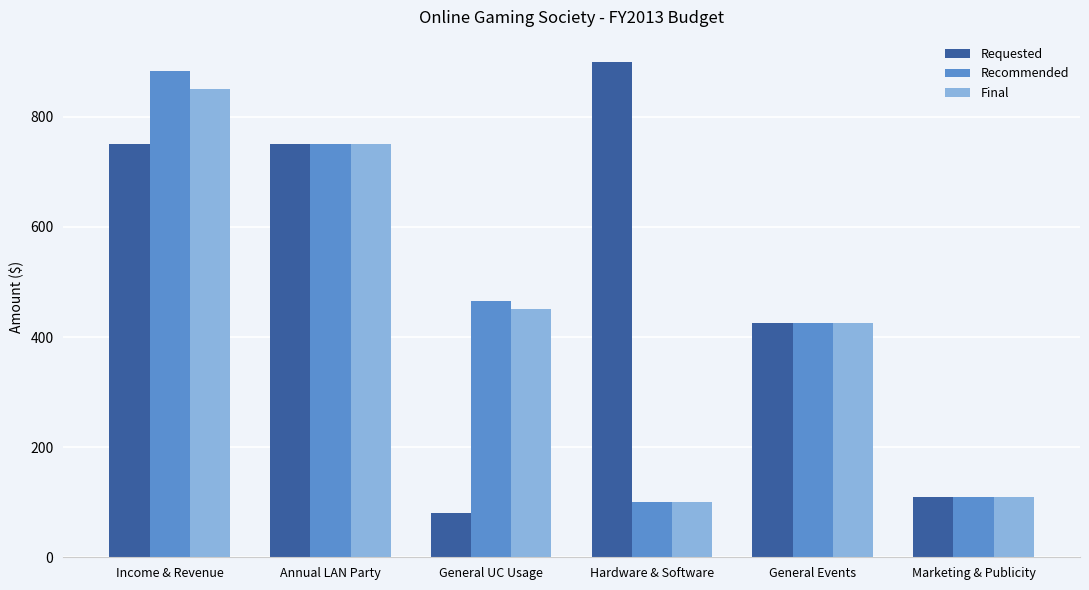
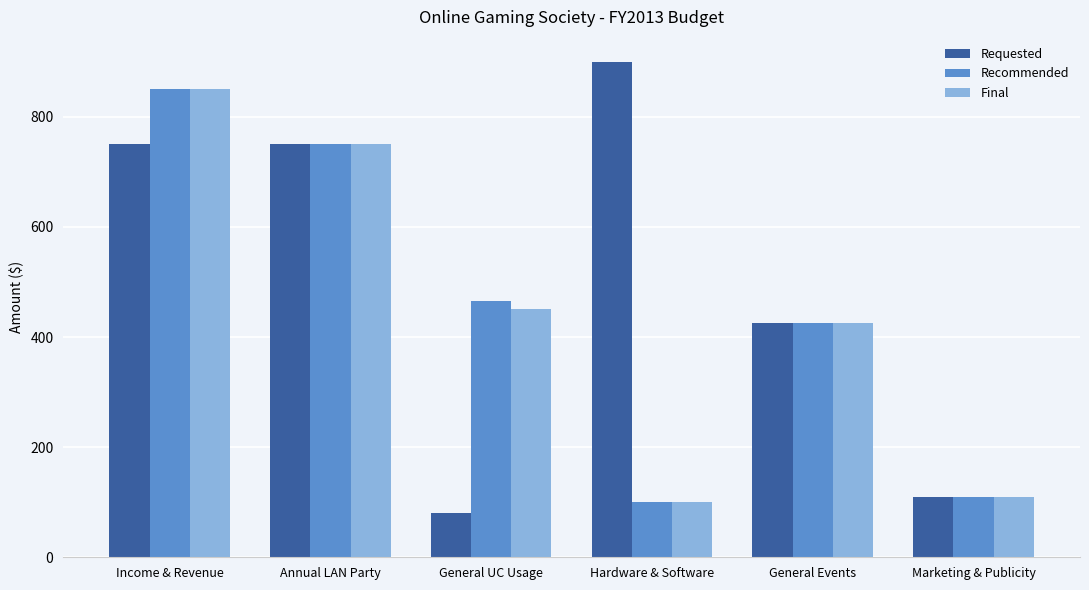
  {
    "Requested": {
      "Income & Revenue": 750,
      "Annual LAN Party": 750,
      "General UC Usage": 80,
      "Hardware & Software": 900,
      "General Events": 430,
      "Marketing & Publicity": 110
    },
    "Recommended": {
-     "Income & Revenue": 880,
+     "Income & Revenue": 850,
      "Annual LAN Party": 750,
      "General UC Usage": 470,
      "Hardware & Software": 100,
      "General Events": 430,
      "Marketing & Publicity": 110
    },
    "Final": {
      "Income & Revenue": 850,
      "Annual LAN Party": 750,
      "General UC Usage": 450,
      "Hardware & Software": 100,
      "General Events": 430,
      "Marketing & Publicity": 110
    }
  }
